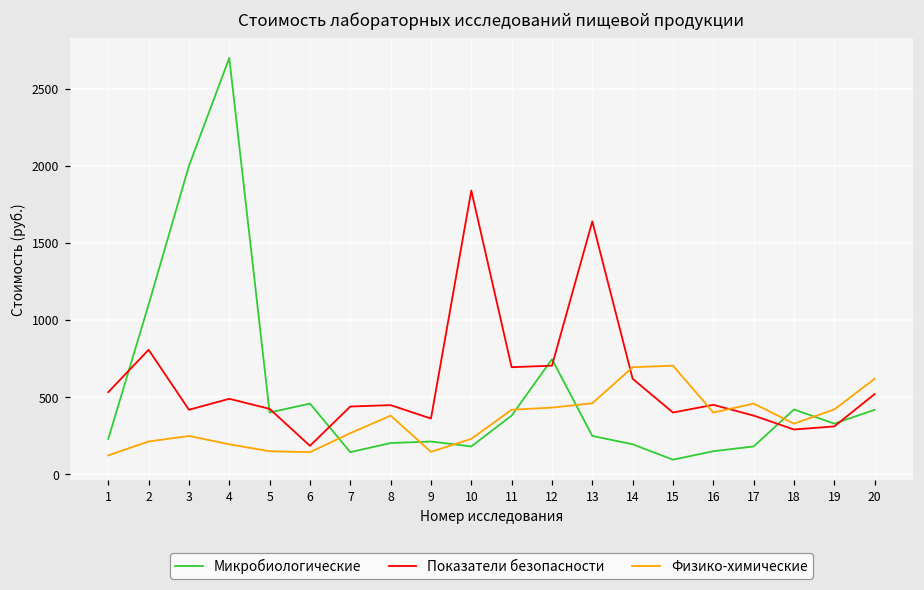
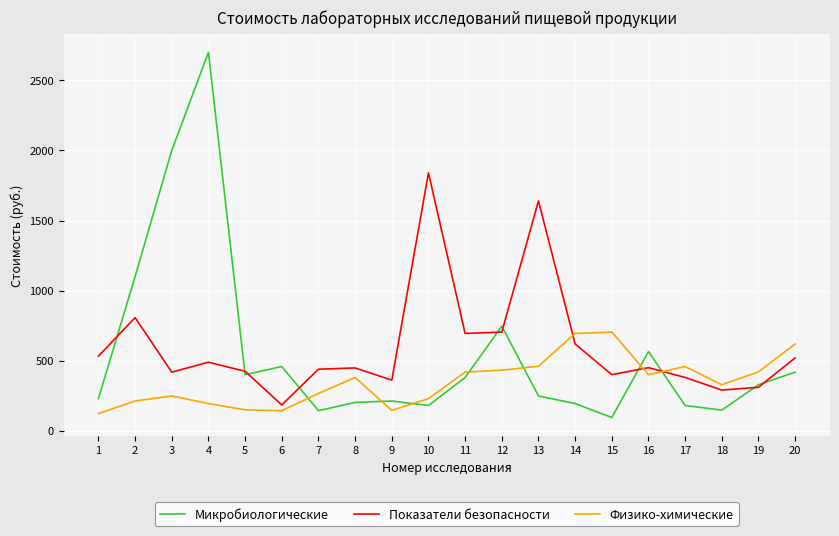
  {
    "Микробиологические": {
      "1": 230,
      "2": 1100,
      "3": 2000,
      "4": 2700,
      "5": 400,
      "6": 460,
      "7": 140,
      "8": 200,
      "9": 210,
      "10": 180,
      "11": 380,
      "12": 750,
      "13": 250,
      "14": 190,
      "15": 90,
-     "16": 150,
+     "16": 570,
      "17": 180,
-     "18": 420,
+     "18": 150,
      "20": 420
    },
    "Показатели безопасности": {
      "1": 530,
      "2": 810,
      "3": 420,
      "4": 490,
      "5": 420,
      "6": 180,
      "7": 440,
      "8": 450,
      "9": 360,
      "10": 1840,
      "11": 690,
      "12": 700,
      "13": 1640,
      "14": 620,
      "15": 400,
      "16": 450,
      "17": 380,
      "18": 290,
      "20": 520
    },
    "Физико-химические": {
      "1": 120,
      "2": 210,
      "3": 250,
      "4": 190,
      "5": 150,
      "6": 140,
      "7": 270,
      "8": 380,
      "9": 150,
      "10": 230,
      "11": 420,
      "12": 430,
      "13": 460,
      "14": 690,
      "15": 700,
      "16": 400,
      "17": 460,
      "18": 330,
      "19": 420,
      "20": 620
    }
  }
